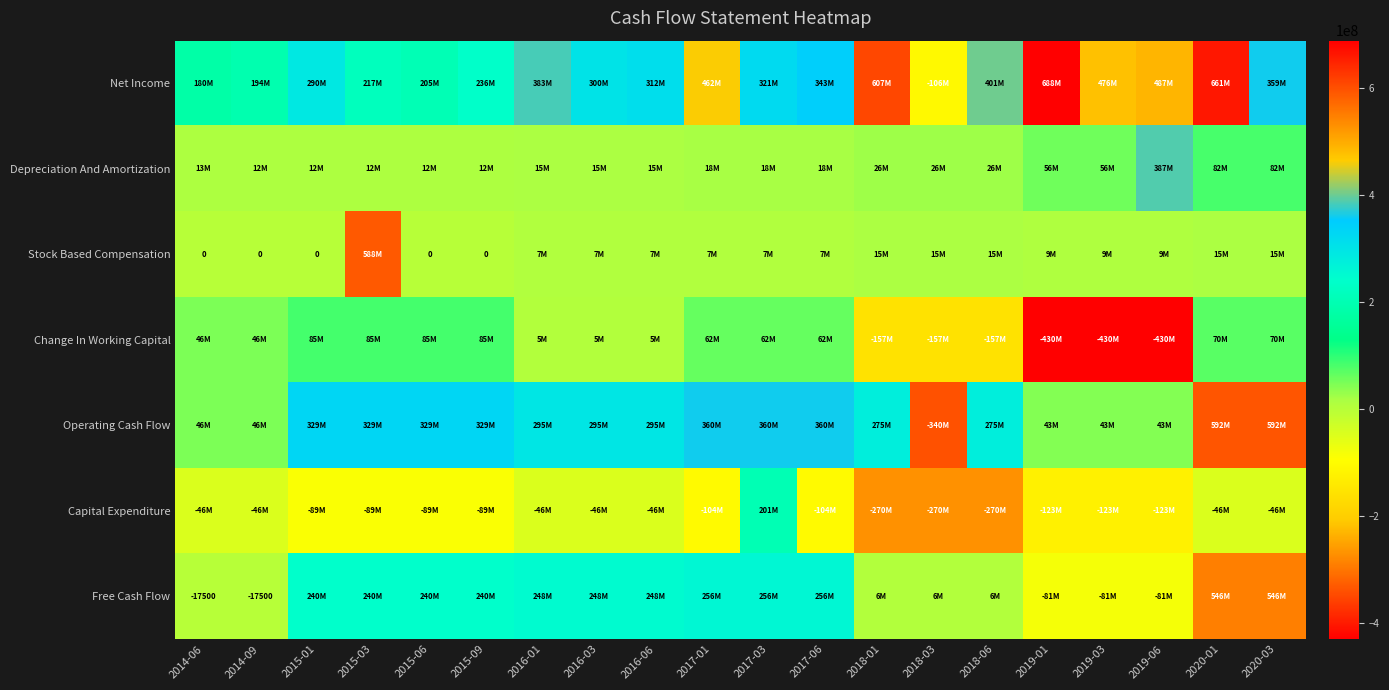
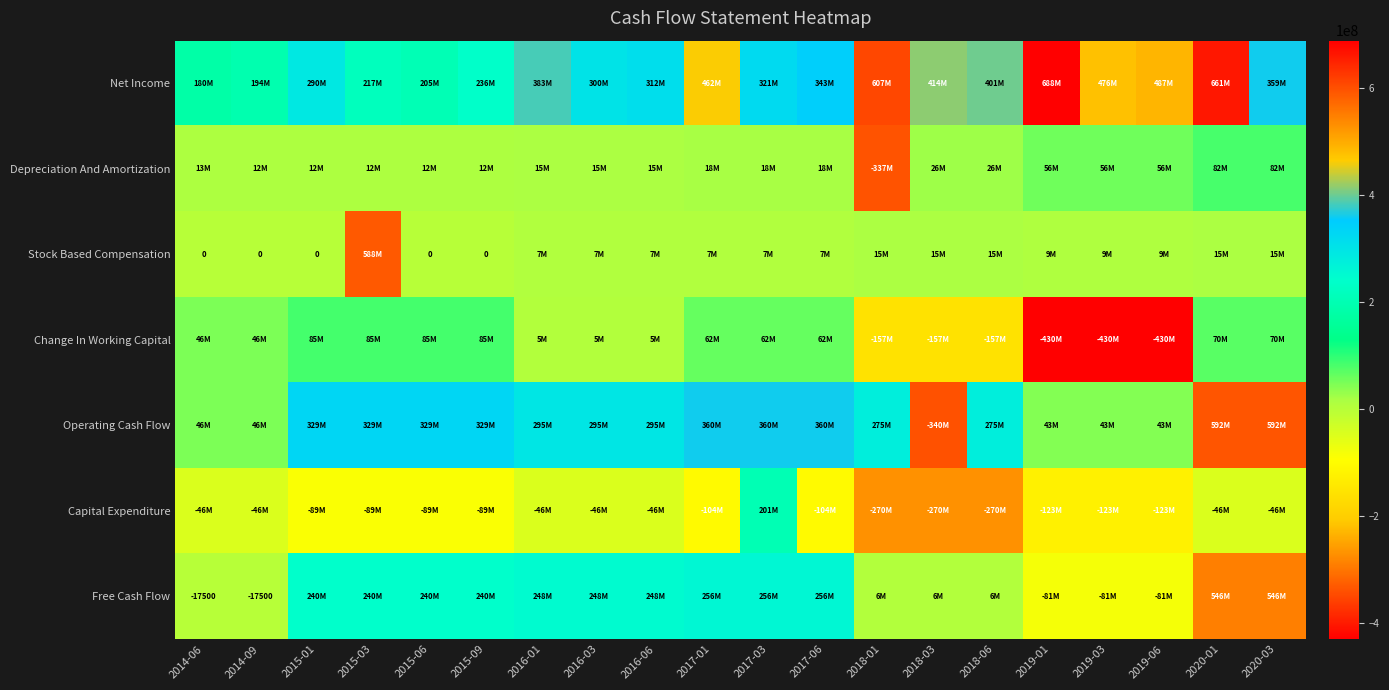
  {
    "Net Income": {
      "2014-06": "180M",
      "2014-09": "194M",
      "2015-01": "290M",
      "2015-03": "217M",
      "2015-06": "205M",
      "2015-09": "236M",
      "2016-01": "383M",
      "2016-03": "300M",
      "2016-06": "312M",
      "2017-01": "462M",
      "2017-03": "321M",
      "2017-06": "343M",
      "2018-01": "607M",
-     "2018-03": "-106M",
+     "2018-03": "414M",
      "2018-06": "401M",
      "2019-01": "688M",
      "2019-03": "476M",
      "2019-06": "487M",
      "2020-01": "661M",
      "2020-03": "359M"
    },
    "Depreciation And Amortization": {
      "2014-06": "13M",
      "2014-09": "12M",
      "2015-01": "12M",
      "2015-03": "12M",
      "2015-06": "12M",
      "2015-09": "12M",
      "2016-01": "15M",
      "2016-03": "15M",
      "2016-06": "15M",
      "2017-01": "18M",
      "2017-03": "18M",
      "2017-06": "18M",
-     "2018-01": "26M",
+     "2018-01": "-337M",
      "2018-03": "26M",
      "2018-06": "26M",
      "2019-01": "56M",
      "2019-03": "56M",
-     "2019-06": "387M",
+     "2019-06": "56M",
      "2020-01": "82M",
      "2020-03": "82M"
    },
    "Stock Based Compensation": {
      "2014-06": "0",
      "2014-09": "0",
      "2015-01": "0",
      "2015-03": "588M",
      "2015-06": "0",
      "2015-09": "0",
      "2016-01": "7M",
      "2016-03": "7M",
      "2016-06": "7M",
      "2017-01": "7M",
      "2017-03": "7M",
      "2017-06": "7M",
      "2018-01": "15M",
      "2018-03": "15M",
      "2018-06": "15M",
      "2019-01": "9M",
      "2019-03": "9M",
      "2019-06": "9M",
      "2020-01": "15M",
      "2020-03": "15M"
    },
    "Change In Working Capital": {
      "2014-06": "46M",
      "2014-09": "46M",
      "2015-01": "85M",
      "2015-03": "85M",
      "2015-06": "85M",
      "2015-09": "85M",
      "2016-01": "5M",
      "2016-03": "5M",
      "2016-06": "5M",
      "2017-01": "62M",
      "2017-03": "62M",
      "2017-06": "62M",
      "2018-01": "-157M",
      "2018-03": "-157M",
      "2018-06": "-157M",
      "2019-01": "-430M",
      "2019-03": "-430M",
      "2019-06": "-430M",
      "2020-01": "70M",
      "2020-03": "70M"
    },
    "Operating Cash Flow": {
      "2014-06": "46M",
      "2014-09": "46M",
      "2015-01": "329M",
      "2015-03": "329M",
      "2015-06": "329M",
      "2015-09": "329M",
      "2016-01": "295M",
      "2016-03": "295M",
      "2016-06": "295M",
      "2017-01": "360M",
      "2017-03": "360M",
      "2017-06": "360M",
      "2018-01": "275M",
      "2018-03": "-340M",
      "2018-06": "275M",
      "2019-01": "43M",
      "2019-03": "43M",
      "2019-06": "43M",
      "2020-01": "592M",
      "2020-03": "592M"
    },
    "Capital Expenditure": {
      "2014-06": "-46M",
      "2014-09": "-46M",
      "2015-01": "-89M",
      "2015-03": "-89M",
      "2015-06": "-89M",
      "2015-09": "-89M",
      "2016-01": "-46M",
      "2016-03": "-46M",
      "2016-06": "-46M",
      "2017-01": "-104M",
      "2017-03": "201M",
      "2017-06": "-104M",
      "2018-01": "-270M",
      "2018-03": "-270M",
      "2018-06": "-270M",
      "2019-01": "-123M",
      "2019-03": "-123M",
      "2019-06": "-123M",
      "2020-01": "-46M",
      "2020-03": "-46M"
    },
    "Free Cash Flow": {
      "2014-06": "-17500",
      "2014-09": "-17500",
      "2015-01": "240M",
      "2015-03": "240M",
      "2015-06": "240M",
      "2015-09": "240M",
      "2016-01": "248M",
      "2016-03": "248M",
      "2016-06": "248M",
      "2017-01": "256M",
      "2017-03": "256M",
      "2017-06": "256M",
      "2018-01": "6M",
      "2018-03": "6M",
      "2018-06": "6M",
      "2019-01": "-81M",
      "2019-03": "-81M",
      "2019-06": "-81M",
      "2020-01": "546M",
      "2020-03": "546M"
    }
  }
